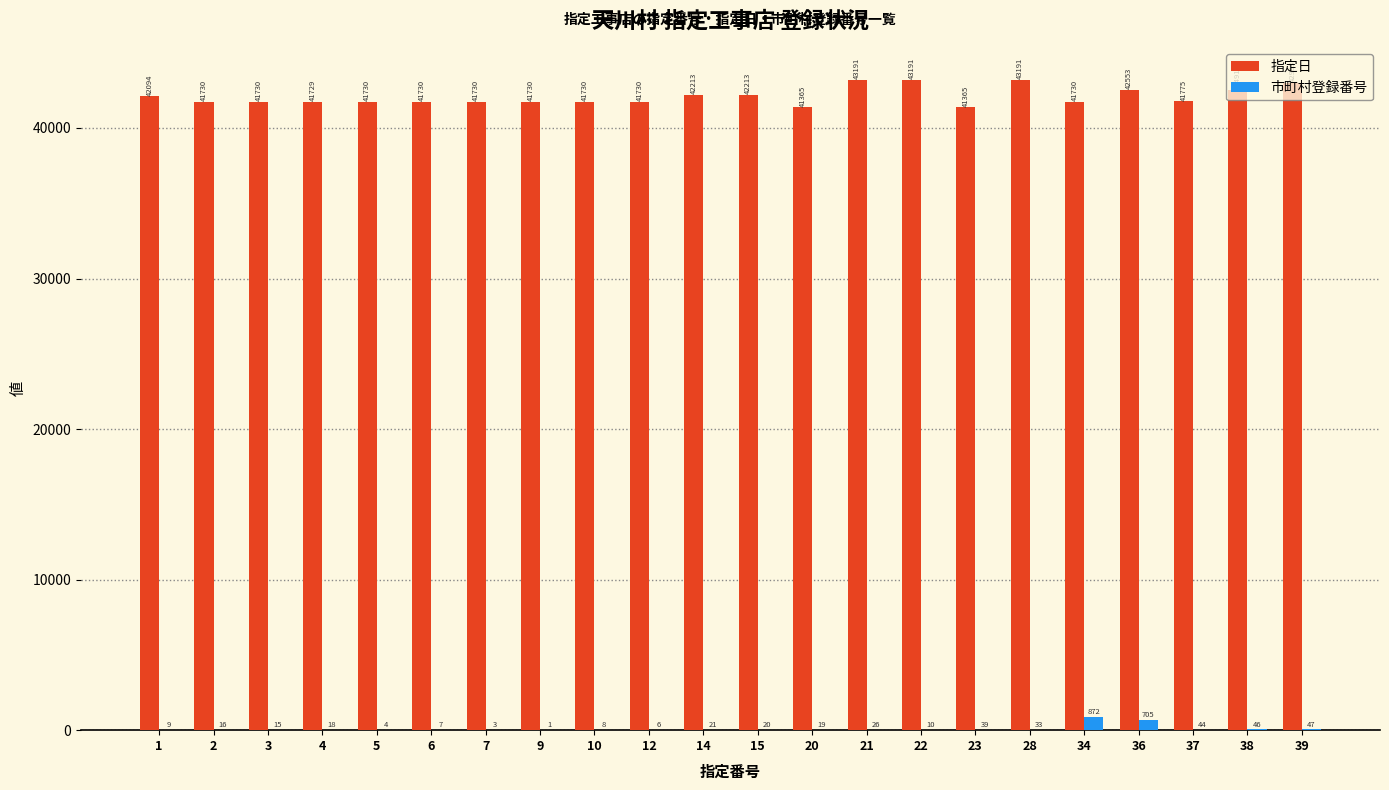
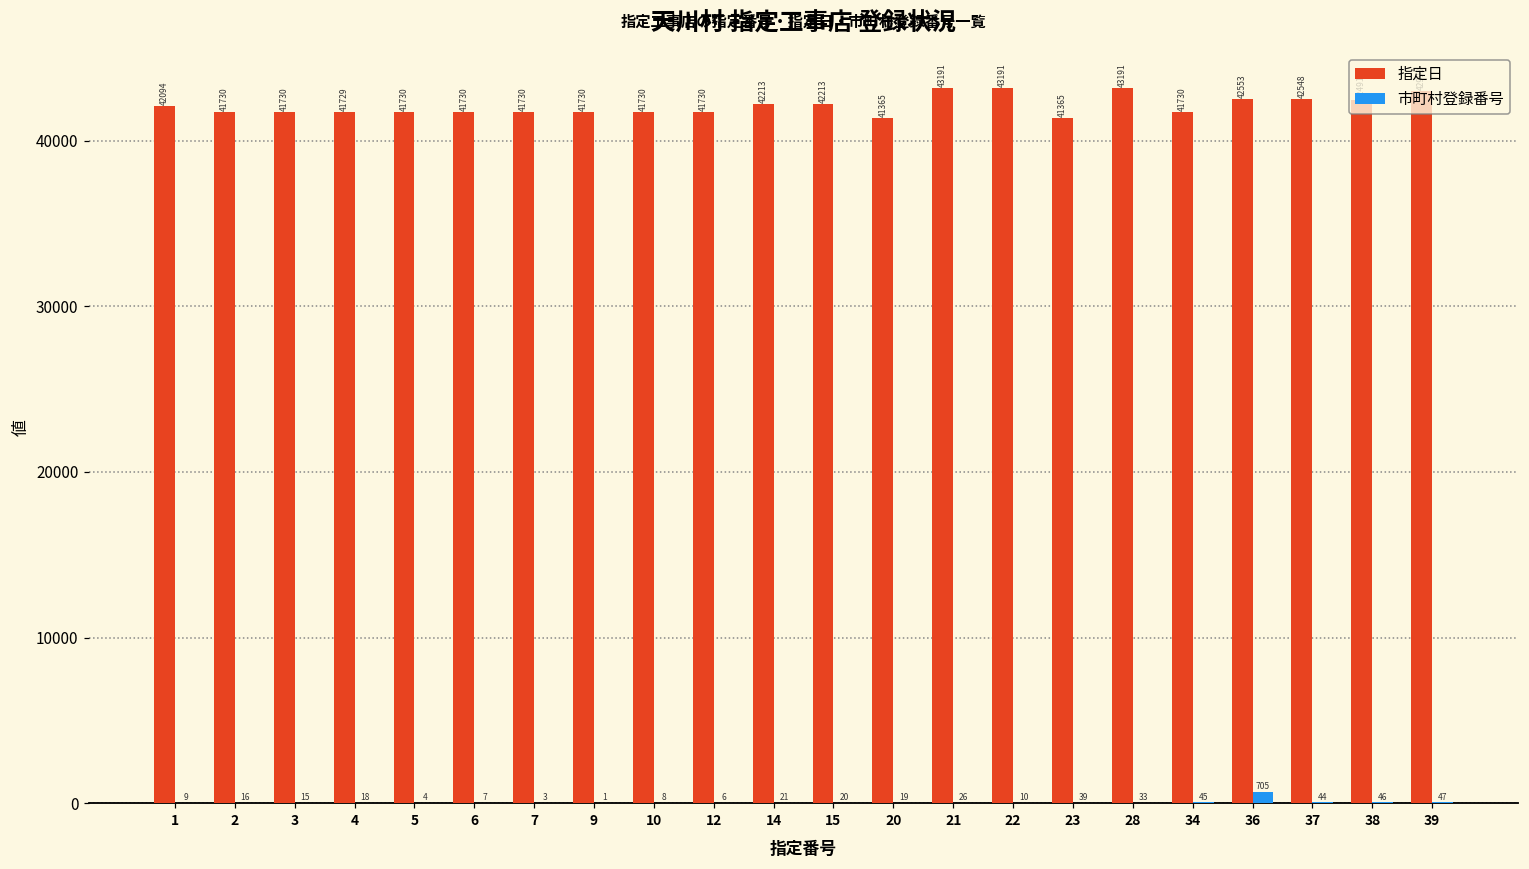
  {
    "指定日": {
      "1": 42094,
      "2": 41730,
      "3": 41730,
      "4": 41729,
      "5": 41730,
      "6": 41730,
      "7": 41730,
      "9": 41730,
      "10": 41730,
      "12": 41730,
      "14": 42213,
      "15": 42213,
      "20": 41365,
      "21": 43191,
      "22": 43191,
      "23": 41365,
      "28": 43191,
      "34": 41730,
      "36": 42553,
-     "37": 41775
+     "37": 42548
    },
    "市町村登録番号": {
      "1": 9,
      "2": 16,
      "3": 15,
      "4": 18,
      "5": 4,
      "6": 7,
      "7": 3,
      "9": 1,
      "10": 8,
      "12": 6,
      "14": 21,
      "15": 20,
      "20": 19,
      "21": 26,
      "22": 10,
      "23": 39,
      "28": 33,
-     "34": 872,
+     "34": 45,
      "36": 705,
      "37": 44,
      "38": 46,
      "39": 47
    }
  }
